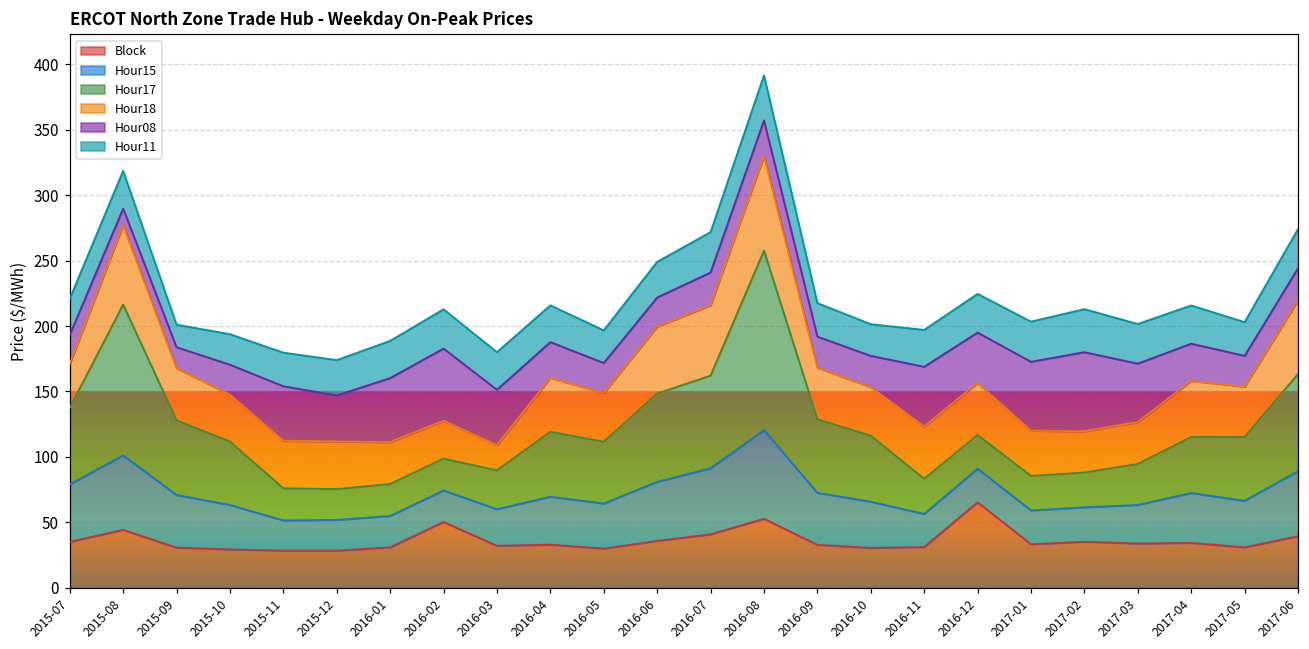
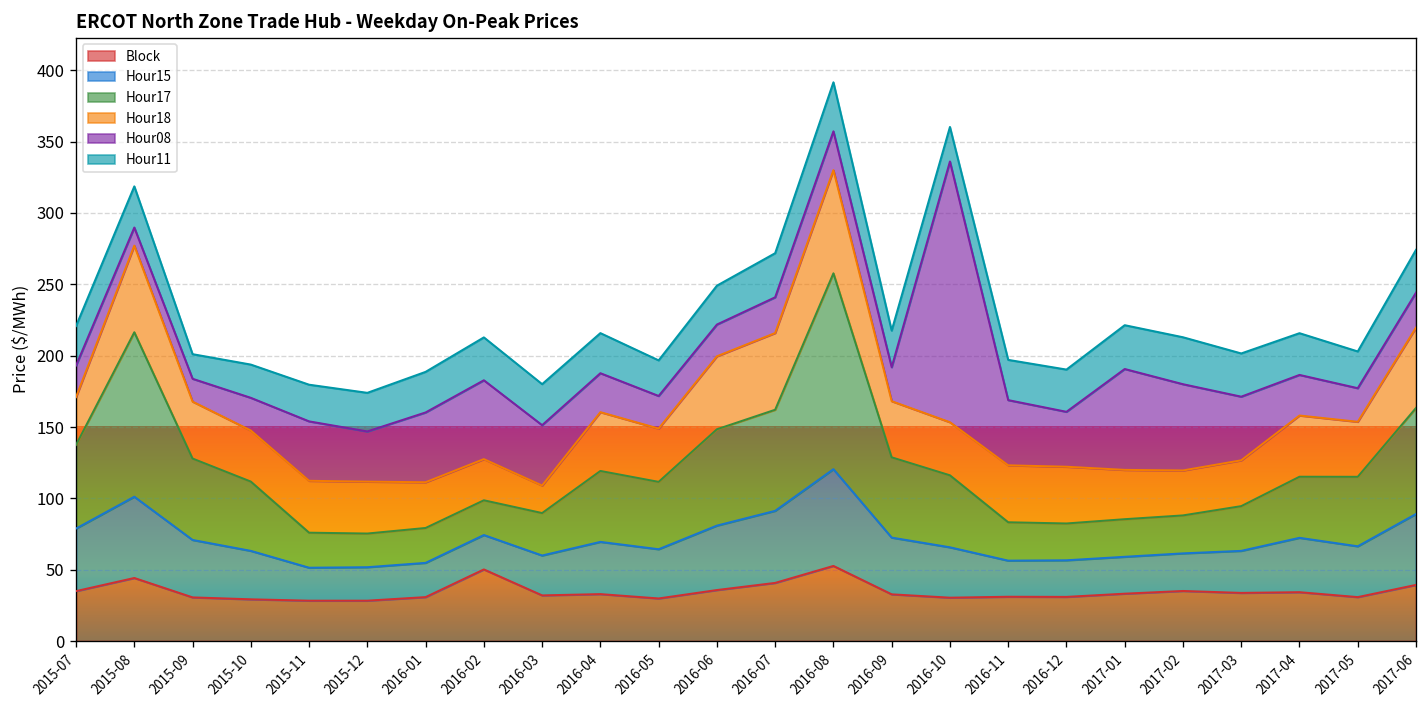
  {
    "Block": {
      "2015-07": 35,
      "2015-08": 44,
      "2015-09": 31,
      "2015-10": 29,
      "2015-11": 28,
      "2015-12": 28,
      "2016-01": 31,
      "2016-02": 50,
      "2016-03": 32,
      "2016-04": 33,
      "2016-05": 30,
      "2016-06": 36,
      "2016-07": 41,
      "2016-08": 53,
      "2016-09": 33,
      "2016-10": 30,
      "2016-11": 31,
-     "2016-12": 65,
+     "2016-12": 31,
      "2017-01": 33,
      "2017-02": 35,
      "2017-03": 34,
      "2017-04": 34,
      "2017-05": 31,
      "2017-06": 39
    },
    "Hour17": {
      "2015-07": 59,
      "2015-08": 115,
      "2015-09": 57,
      "2015-10": 49,
      "2015-11": 25,
      "2015-12": 24,
      "2016-01": 24,
      "2016-02": 24,
      "2016-03": 30,
      "2016-04": 50,
      "2016-05": 47,
      "2016-06": 68,
      "2016-07": 71,
      "2016-08": 137,
      "2016-09": 56,
      "2016-10": 50,
      "2016-11": 27,
      "2016-12": 26,
      "2017-01": 26,
      "2017-02": 27,
      "2017-03": 31,
      "2017-04": 43,
      "2017-05": 49,
      "2017-06": 74
    },
    "Hour18": {
      "2015-07": 34,
      "2015-08": 61,
      "2015-09": 40,
      "2015-10": 36,
      "2015-11": 36,
      "2015-12": 36,
      "2016-01": 32,
      "2016-02": 29,
      "2016-03": 19,
      "2016-04": 41,
      "2016-05": 37,
      "2016-06": 51,
      "2016-07": 54,
      "2016-08": 72,
      "2016-09": 39,
      "2016-10": 37,
      "2016-11": 40,
      "2016-12": 40,
      "2017-01": 35,
      "2017-02": 32,
      "2017-03": 32,
      "2017-04": 43,
      "2017-05": 39,
      "2017-06": 56
    },
    "Hour08": {
      "2015-07": 22,
      "2015-08": 13,
      "2015-09": 16,
      "2015-10": 23,
      "2015-11": 42,
      "2015-12": 35,
      "2016-01": 49,
      "2016-02": 55,
      "2016-03": 42,
      "2016-04": 27,
      "2016-05": 23,
      "2016-06": 22,
      "2016-07": 25,
      "2016-08": 27,
      "2016-09": 24,
-     "2016-10": 24,
+     "2016-10": 183,
      "2016-11": 46,
      "2016-12": 38,
-     "2017-01": 53,
+     "2017-01": 71,
      "2017-02": 60,
      "2017-03": 45,
      "2017-04": 28,
      "2017-05": 24,
      "2017-06": 25
    }
  }
